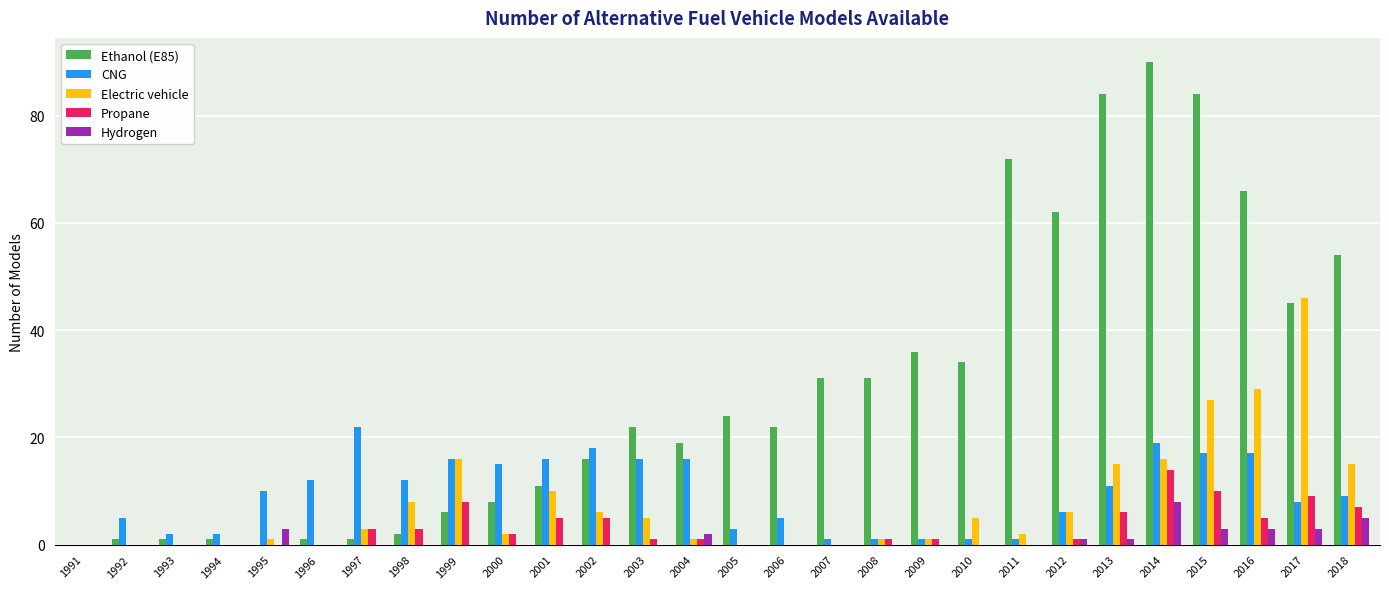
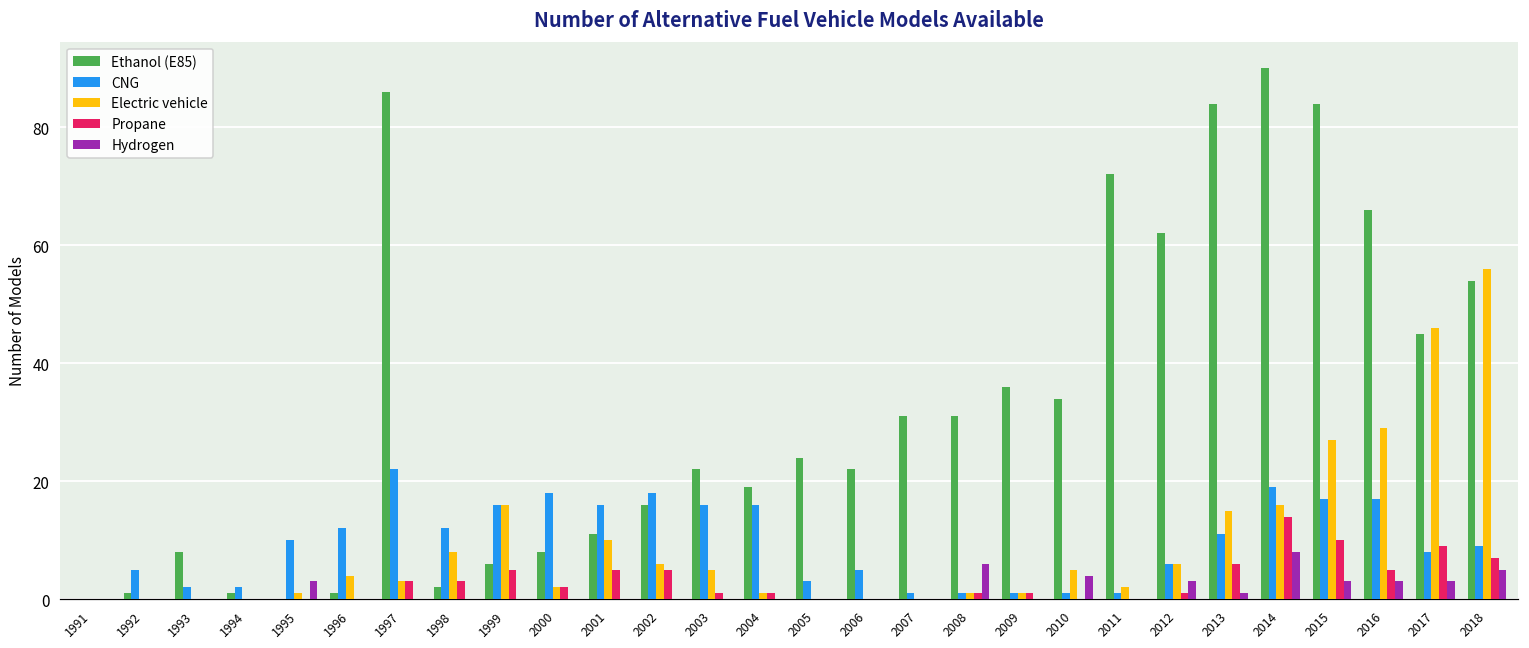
  {
    "Ethanol (E85)": {
      "1991": 0,
      "1992": 1,
-     "1993": 1,
+     "1993": 8,
      "1994": 1,
      "1995": 0,
      "1996": 1,
-     "1997": 1,
+     "1997": 86,
      "1998": 2,
      "1999": 6,
      "2000": 8,
      "2001": 11,
      "2002": 16,
      "2003": 22,
      "2004": 19,
      "2005": 24,
      "2006": 22,
      "2007": 31,
      "2008": 31,
      "2009": 36,
      "2010": 34,
      "2011": 72,
      "2012": 62,
      "2013": 84,
      "2014": 90,
      "2015": 84,
      "2016": 66,
      "2017": 45,
      "2018": 54
    },
    "CNG": {
      "1991": 0,
      "1992": 5,
      "1993": 2,
      "1994": 2,
      "1995": 10,
      "1996": 12,
      "1997": 22,
      "1998": 12,
      "1999": 16,
-     "2000": 15,
+     "2000": 18,
      "2001": 16,
      "2002": 18,
      "2003": 16,
      "2004": 16,
      "2005": 3,
      "2006": 5,
      "2007": 1,
      "2008": 1,
      "2009": 1,
      "2010": 1,
      "2011": 1,
      "2012": 6,
      "2013": 11,
      "2014": 19,
      "2015": 17,
      "2016": 17,
      "2017": 8,
      "2018": 9
    },
    "Electric vehicle": {
      "1991": 0,
      "1992": 0,
      "1993": 0,
      "1994": 0,
      "1995": 1,
-     "1996": 0,
+     "1996": 4,
      "1997": 3,
      "1998": 8,
      "1999": 16,
      "2000": 2,
      "2001": 10,
      "2002": 6,
      "2003": 5,
      "2004": 1,
      "2005": 0,
      "2006": 0,
      "2007": 0,
      "2008": 1,
      "2009": 1,
      "2010": 5,
      "2011": 2,
      "2012": 6,
      "2013": 15,
      "2014": 16,
      "2015": 27,
      "2016": 29,
      "2017": 46,
-     "2018": 15
+     "2018": 56
    },
    "Propane": {
      "1991": 0,
      "1992": 0,
      "1993": 0,
      "1994": 0,
      "1995": 0,
      "1996": 0,
      "1997": 3,
      "1998": 3,
-     "1999": 8,
+     "1999": 5,
      "2000": 2,
      "2001": 5,
      "2002": 5,
      "2003": 1,
      "2004": 1,
      "2005": 0,
      "2006": 0,
      "2007": 0,
      "2008": 1,
      "2009": 1,
      "2010": 0,
      "2011": 0,
      "2012": 1,
      "2013": 6,
      "2014": 14,
      "2015": 10,
      "2016": 5,
      "2017": 9,
      "2018": 7
    },
    "Hydrogen": {
      "1991": 0,
      "1992": 0,
      "1993": 0,
      "1994": 0,
      "1995": 3,
      "1996": 0,
      "1997": 0,
      "1998": 0,
      "1999": 0,
      "2000": 0,
      "2001": 0,
      "2002": 0,
      "2003": 0,
-     "2004": 2,
+     "2004": 0,
      "2005": 0,
      "2006": 0,
      "2007": 0,
-     "2008": 0,
+     "2008": 6,
      "2009": 0,
-     "2010": 0,
+     "2010": 4,
      "2011": 0,
-     "2012": 1,
+     "2012": 3,
      "2013": 1,
      "2014": 8,
      "2015": 3,
      "2016": 3,
      "2017": 3,
      "2018": 5
    }
  }
